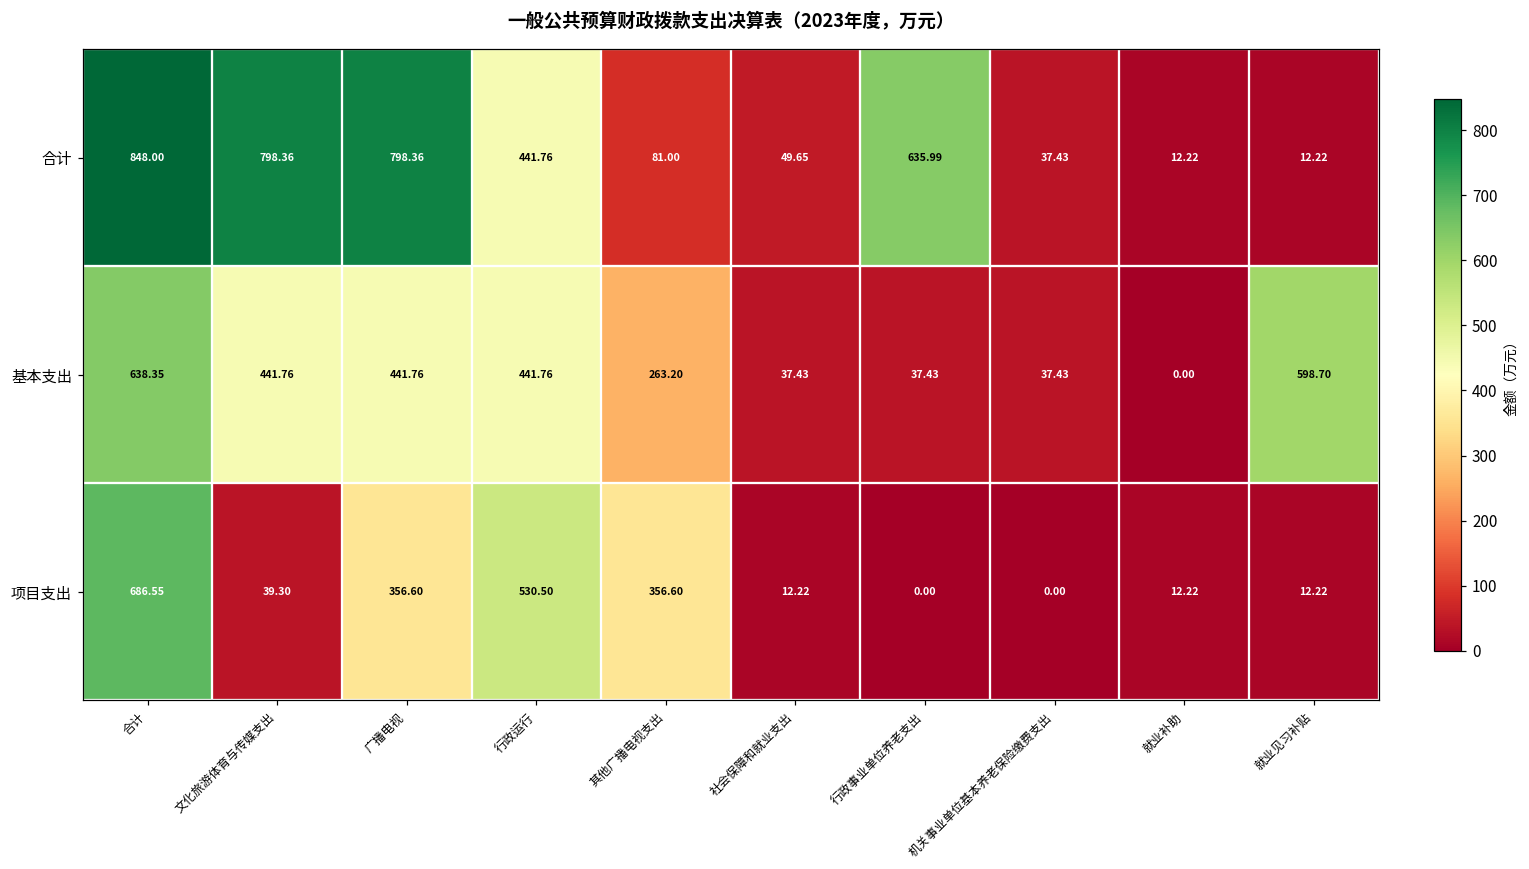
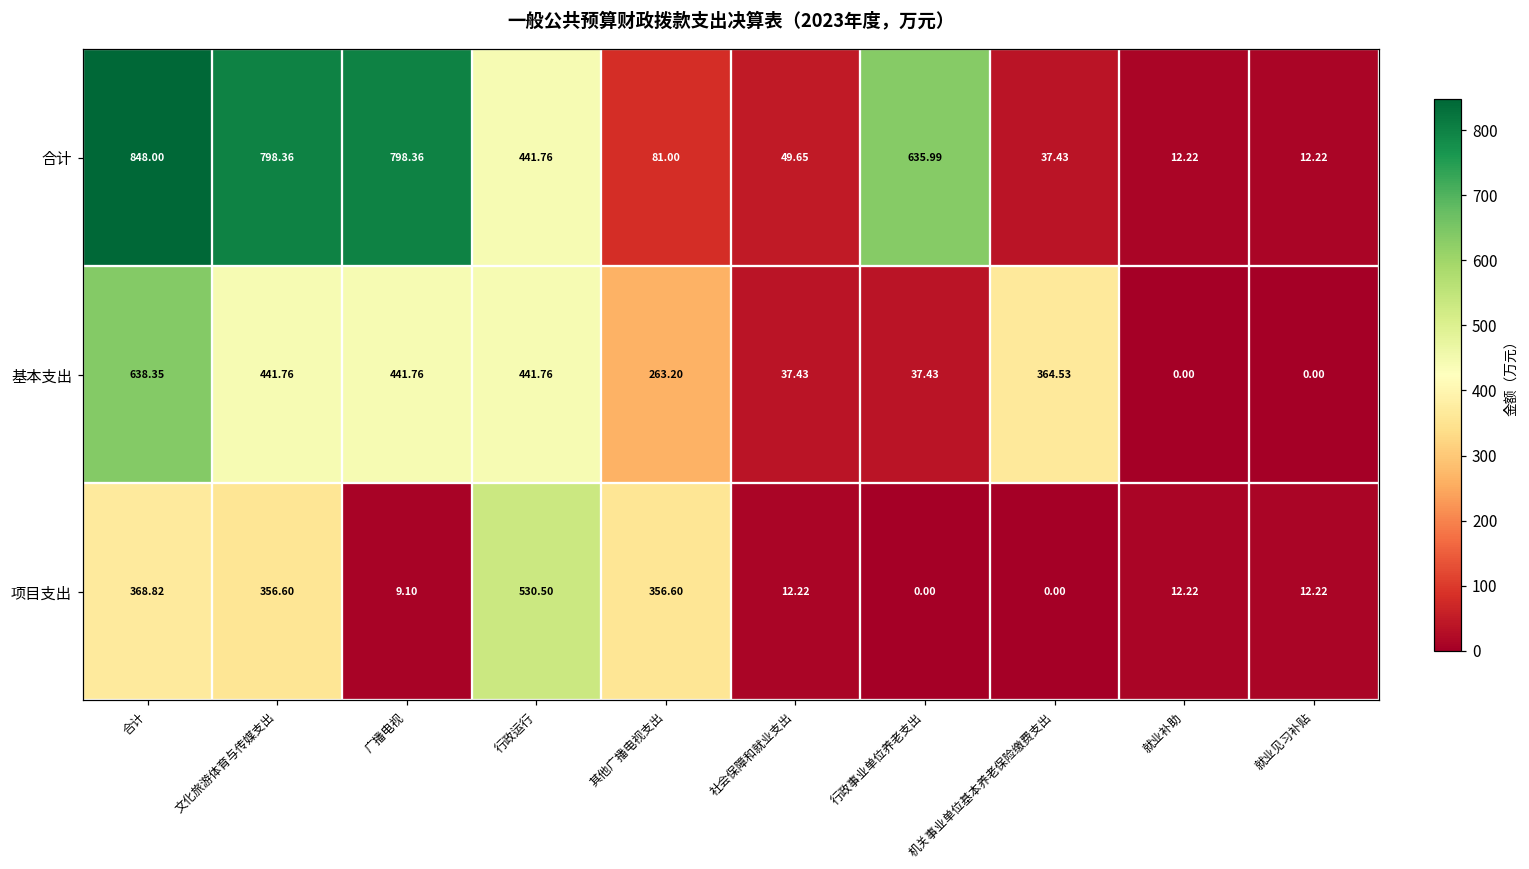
  {
    "合计": {
      "合计": 848.00,
      "文化旅游体育与传媒支出": 798.36,
      "广播电视": 798.36,
      "行政运行": 441.76,
      "其他广播电视支出": 81.00,
      "社会保障和就业支出": 49.65,
      "行政事业单位养老支出": 635.99,
      "机关事业单位基本养老保险缴费支出": 37.43,
      "就业补助": 12.22,
      "就业见习补贴": 12.22
    },
    "基本支出": {
      "合计": 638.35,
      "文化旅游体育与传媒支出": 441.76,
      "广播电视": 441.76,
      "行政运行": 441.76,
      "其他广播电视支出": 263.20,
      "社会保障和就业支出": 37.43,
      "行政事业单位养老支出": 37.43,
-     "机关事业单位基本养老保险缴费支出": 37.43,
+     "机关事业单位基本养老保险缴费支出": 364.53,
      "就业补助": 0.00,
-     "就业见习补贴": 598.70
+     "就业见习补贴": 0.00
    },
    "项目支出": {
-     "合计": 686.55,
-     "文化旅游体育与传媒支出": 39.30,
-     "广播电视": 356.60,
+     "合计": 368.82,
+     "文化旅游体育与传媒支出": 356.60,
+     "广播电视": 9.10,
      "行政运行": 530.50,
      "其他广播电视支出": 356.60,
      "社会保障和就业支出": 12.22,
      "行政事业单位养老支出": 0.00,
      "机关事业单位基本养老保险缴费支出": 0.00,
      "就业补助": 12.22,
      "就业见习补贴": 12.22
    }
  }
